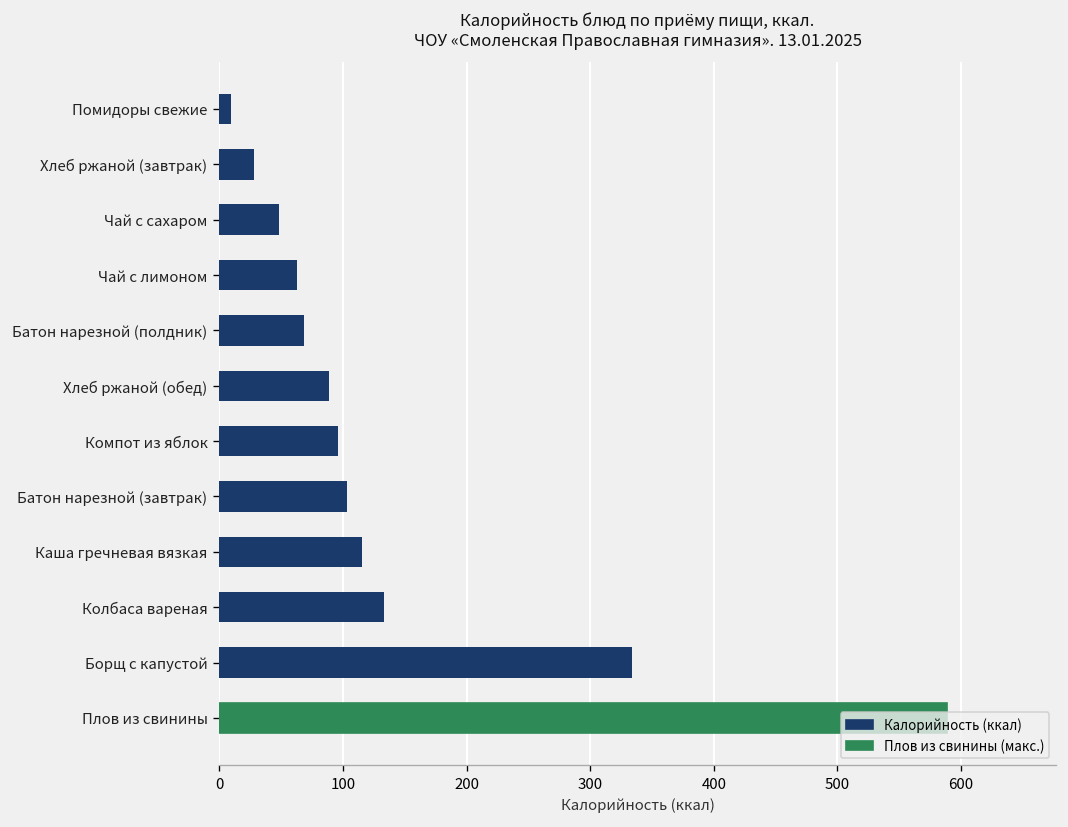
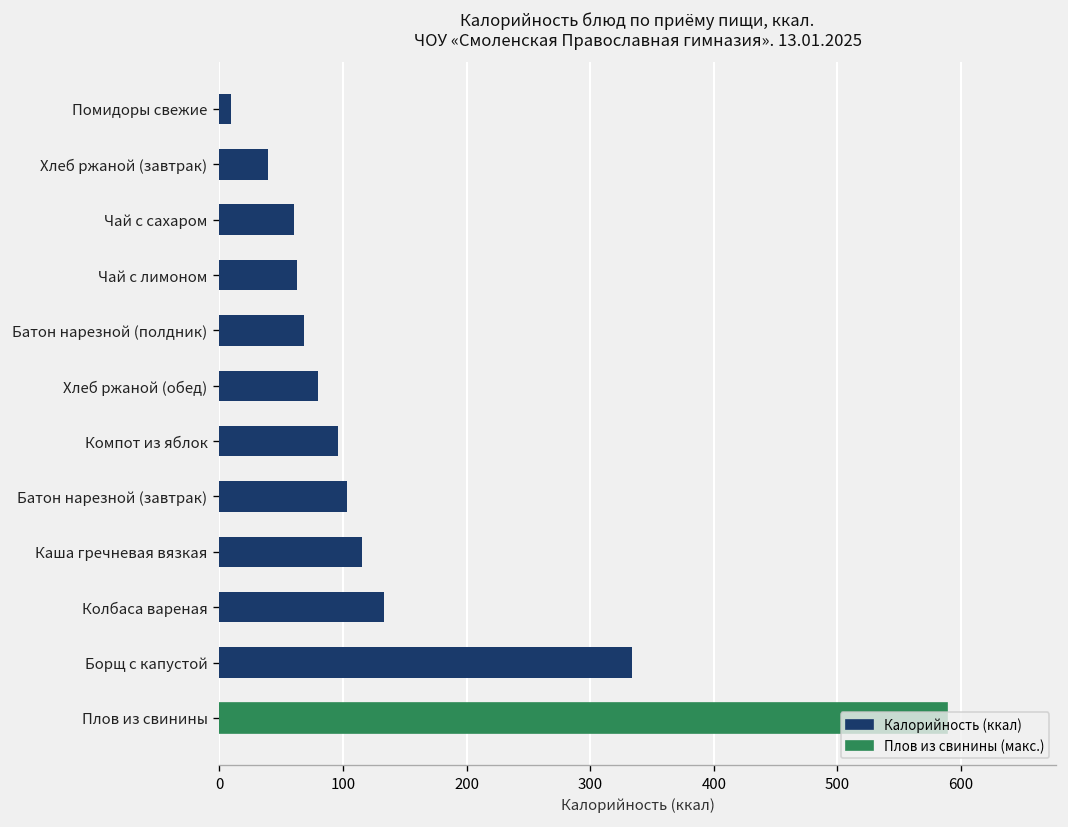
  {
    "Помидоры свежие": 10,
-   "Хлеб ржаной (завтрак)": 28,
-   "Чай с сахаром": 48,
+   "Хлеб ржаной (завтрак)": 40,
+   "Чай с сахаром": 61,
    "Чай с лимоном": 63,
    "Батон нарезной (полдник)": 69,
-   "Хлеб ржаной (обед)": 89,
+   "Хлеб ржаной (обед)": 80,
    "Компот из яблок": 96,
    "Батон нарезной (завтрак)": 104,
    "Каша гречневая вязкая": 115,
    "Колбаса вареная": 133,
    "Борщ с капустой": 334
  }
